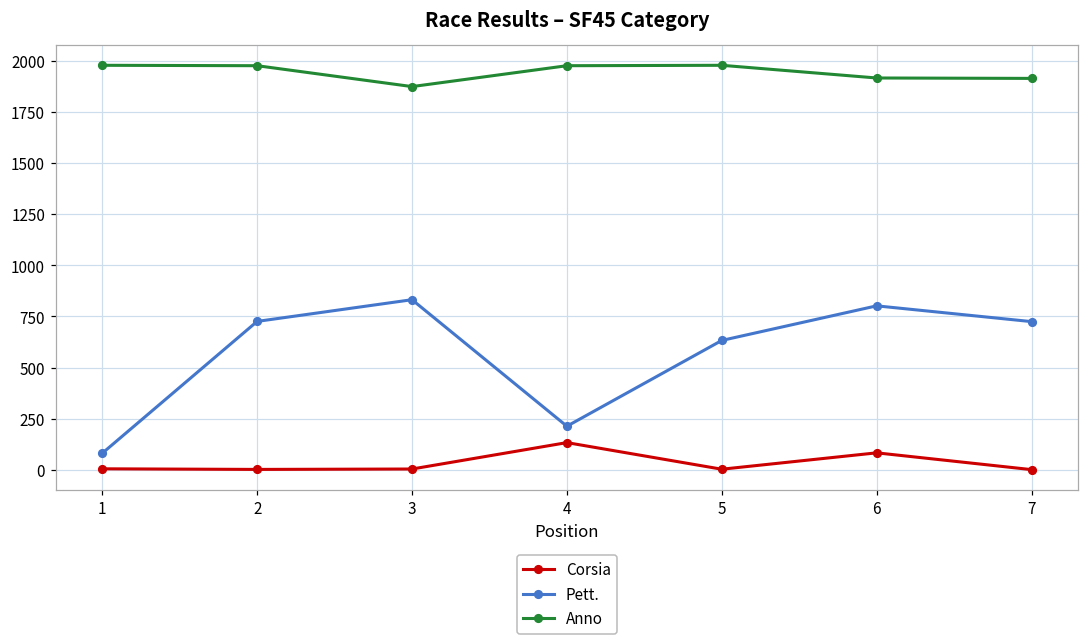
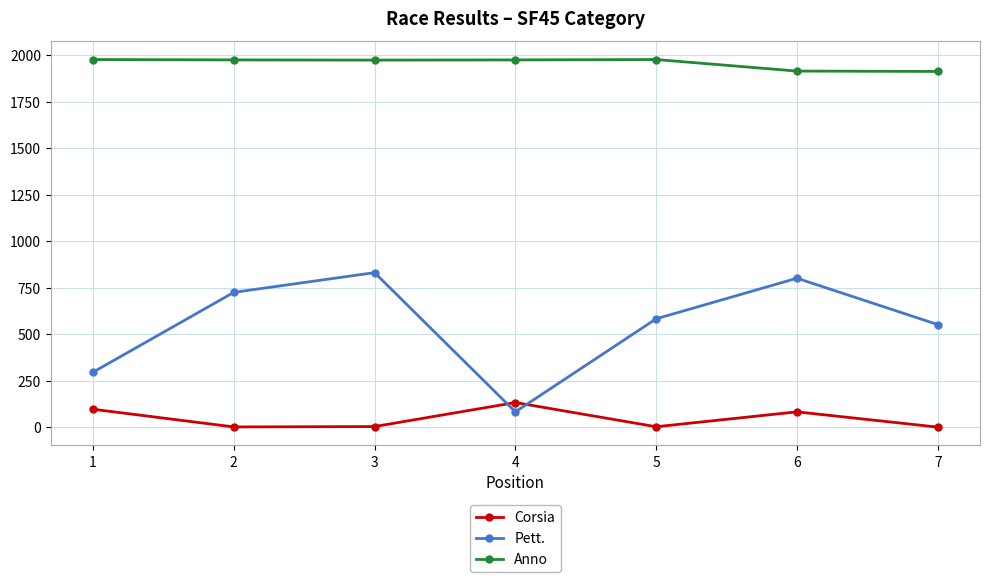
  {
    "Corsia": {
-     "1": 10,
+     "1": 100,
      "2": 0,
      "3": 10,
      "4": 130,
      "5": 0,
      "6": 80,
      "7": 0
    },
    "Pett.": {
-     "1": 80,
+     "1": 300,
      "2": 730,
      "3": 830,
-     "4": 210,
-     "5": 630,
+     "4": 80,
+     "5": 580,
      "6": 800,
-     "7": 730
+     "7": 550
    },
    "Anno": {
      "1": 1980,
      "2": 1980,
-     "3": 1870,
+     "3": 1970,
      "4": 1980,
      "5": 1980,
      "6": 1920,
      "7": 1910
    }
  }
